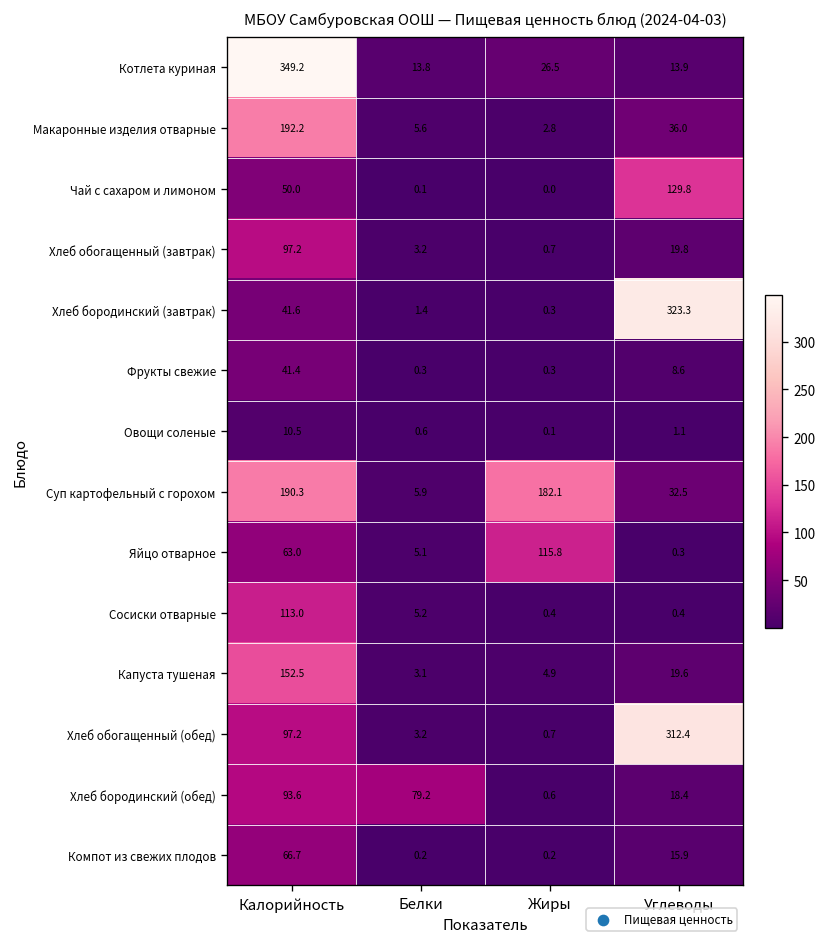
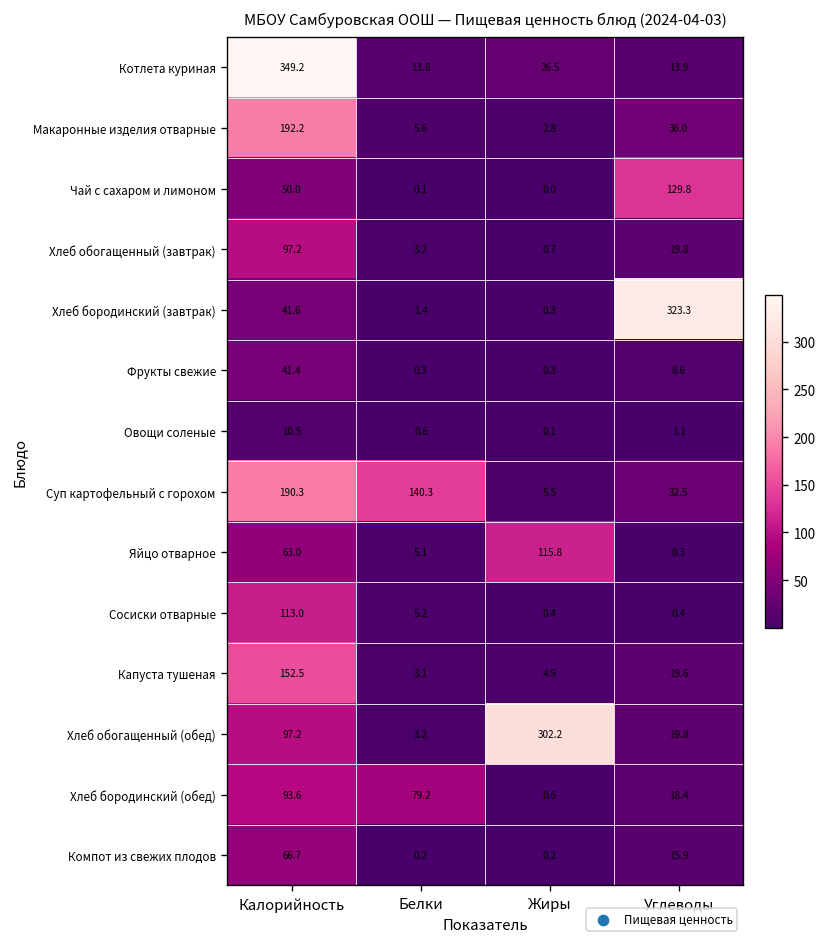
  {
    "Котлета куриная": {
      "Калорийность": 349.2,
      "Белки": 13.8,
      "Жиры": 26.5,
      "Углеводы": 13.9
    },
    "Макаронные изделия отварные": {
      "Калорийность": 192.2,
      "Белки": 5.6,
      "Жиры": 2.8,
      "Углеводы": 36.0
    },
    "Чай с сахаром и лимоном": {
      "Калорийность": 50.0,
      "Белки": 0.1,
      "Жиры": 0.0,
      "Углеводы": 129.8
    },
    "Хлеб обогащенный (завтрак)": {
      "Калорийность": 97.2,
      "Белки": 3.2,
      "Жиры": 0.7,
      "Углеводы": 19.8
    },
    "Хлеб бородинский (завтрак)": {
      "Калорийность": 41.6,
      "Белки": 1.4,
      "Жиры": 0.3,
      "Углеводы": 323.3
    },
    "Фрукты свежие": {
      "Калорийность": 41.4,
      "Белки": 0.3,
      "Жиры": 0.3,
      "Углеводы": 8.6
    },
    "Овощи соленые": {
      "Калорийность": 10.5,
      "Белки": 0.6,
      "Жиры": 0.1,
      "Углеводы": 1.1
    },
    "Суп картофельный с горохом": {
      "Калорийность": 190.3,
-     "Белки": 5.9,
-     "Жиры": 182.1,
+     "Белки": 140.3,
+     "Жиры": 5.5,
      "Углеводы": 32.5
    },
    "Яйцо отварное": {
      "Калорийность": 63.0,
      "Белки": 5.1,
      "Жиры": 115.8,
      "Углеводы": 0.3
    },
    "Сосиски отварные": {
      "Калорийность": 113.0,
      "Белки": 5.2,
      "Жиры": 0.4,
      "Углеводы": 0.4
    },
    "Капуста тушеная": {
      "Калорийность": 152.5,
      "Белки": 3.1,
      "Жиры": 4.9,
      "Углеводы": 19.6
    },
    "Хлеб обогащенный (обед)": {
      "Калорийность": 97.2,
      "Белки": 3.2,
-     "Жиры": 0.7,
-     "Углеводы": 312.4
+     "Жиры": 302.2,
+     "Углеводы": 19.8
    },
    "Хлеб бородинский (обед)": {
      "Калорийность": 93.6,
      "Белки": 79.2,
      "Жиры": 0.6,
      "Углеводы": 18.4
    },
    "Компот из свежих плодов": {
      "Калорийность": 66.7,
      "Белки": 0.2,
      "Жиры": 0.2,
      "Углеводы": 15.9
    }
  }
